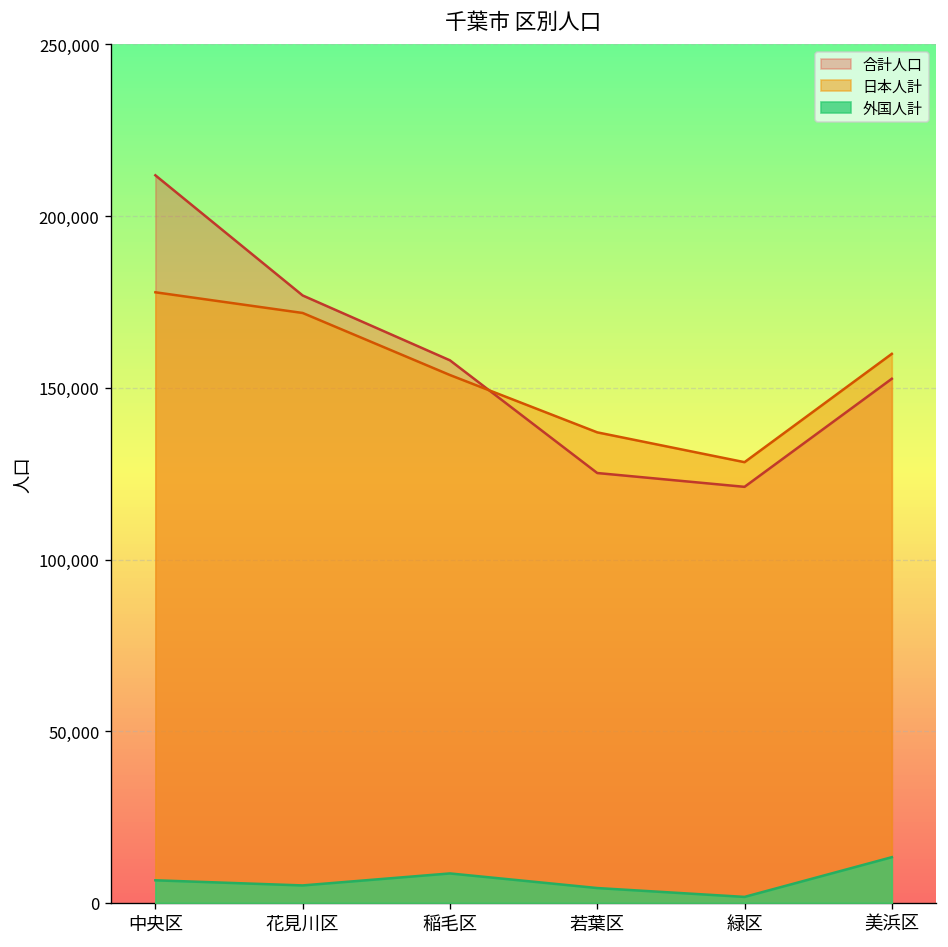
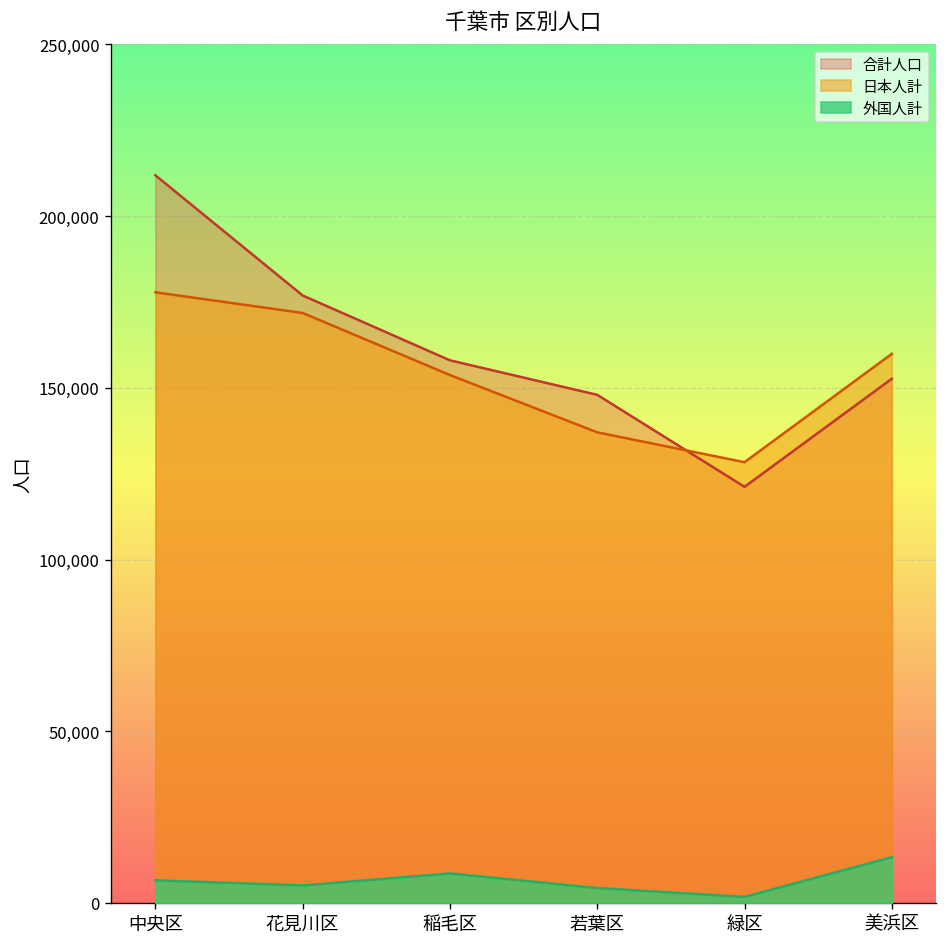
  {
    "合計人口": {
      "中央区": "212,000",
      "花見川区": "177,000",
      "稲毛区": "158,000",
-     "若葉区": "125,000",
+     "若葉区": "148,000",
      "緑区": "121,000",
      "美浜区": "153,000"
    },
    "日本人計": {
      "中央区": "178,000",
      "花見川区": "172,000",
      "稲毛区": "154,000",
      "若葉区": "137,000",
      "緑区": "128,000",
      "美浜区": "160,000"
    },
    "外国人計": {
      "中央区": "7,000",
      "花見川区": "5,000",
      "稲毛区": "9,000",
      "若葉区": "4,000",
      "緑区": "2,000",
      "美浜区": "13,000"
    }
  }
